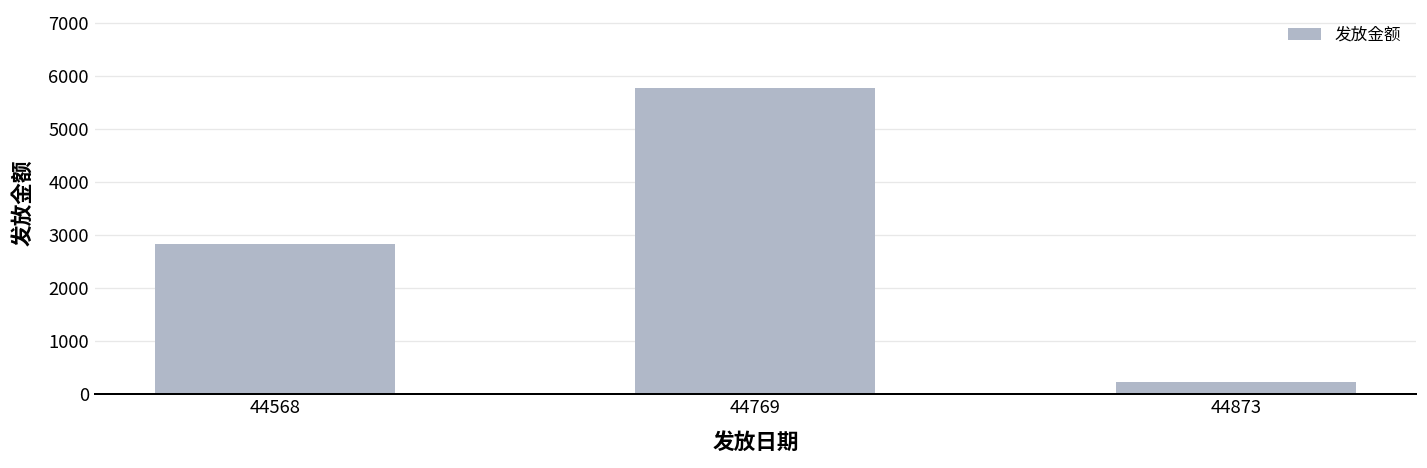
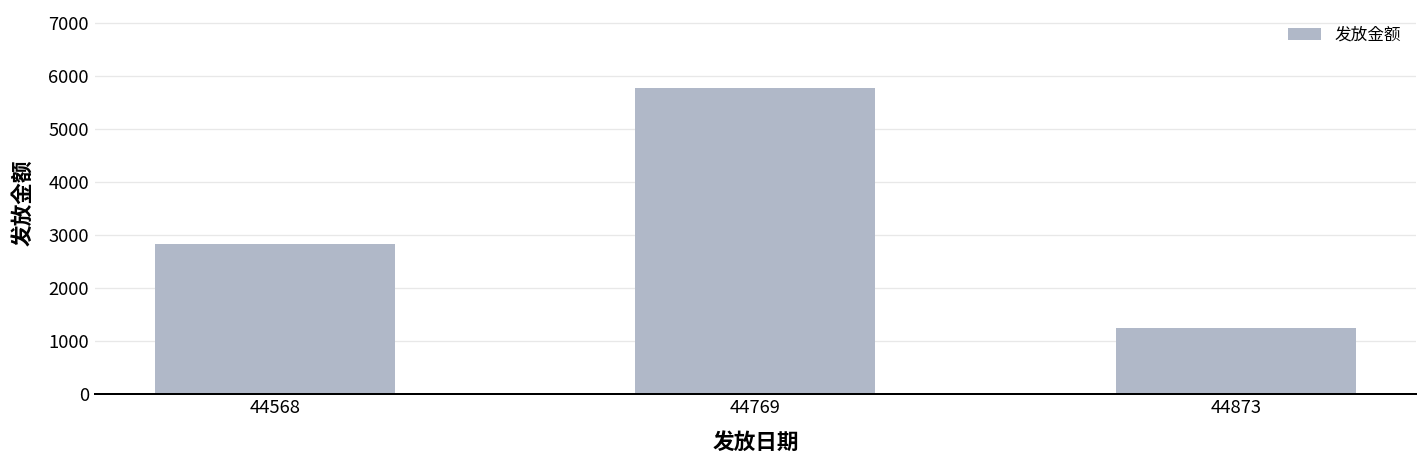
  {
    "44568": 2800,
    "44769": 5800,
-   "44873": 200
+   "44873": 1200
  }
